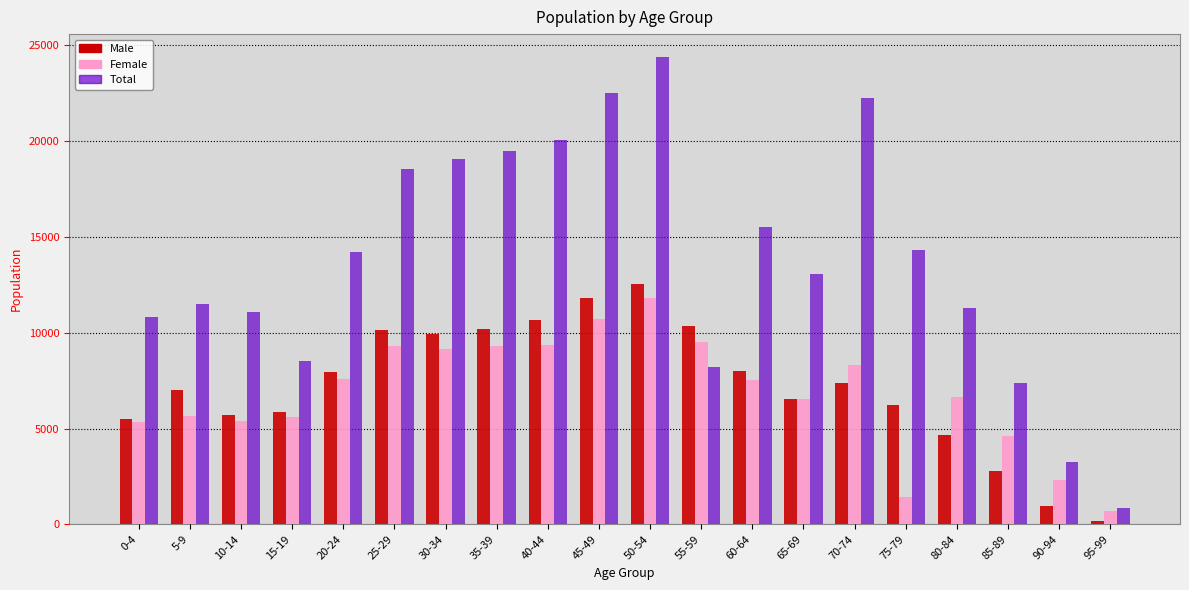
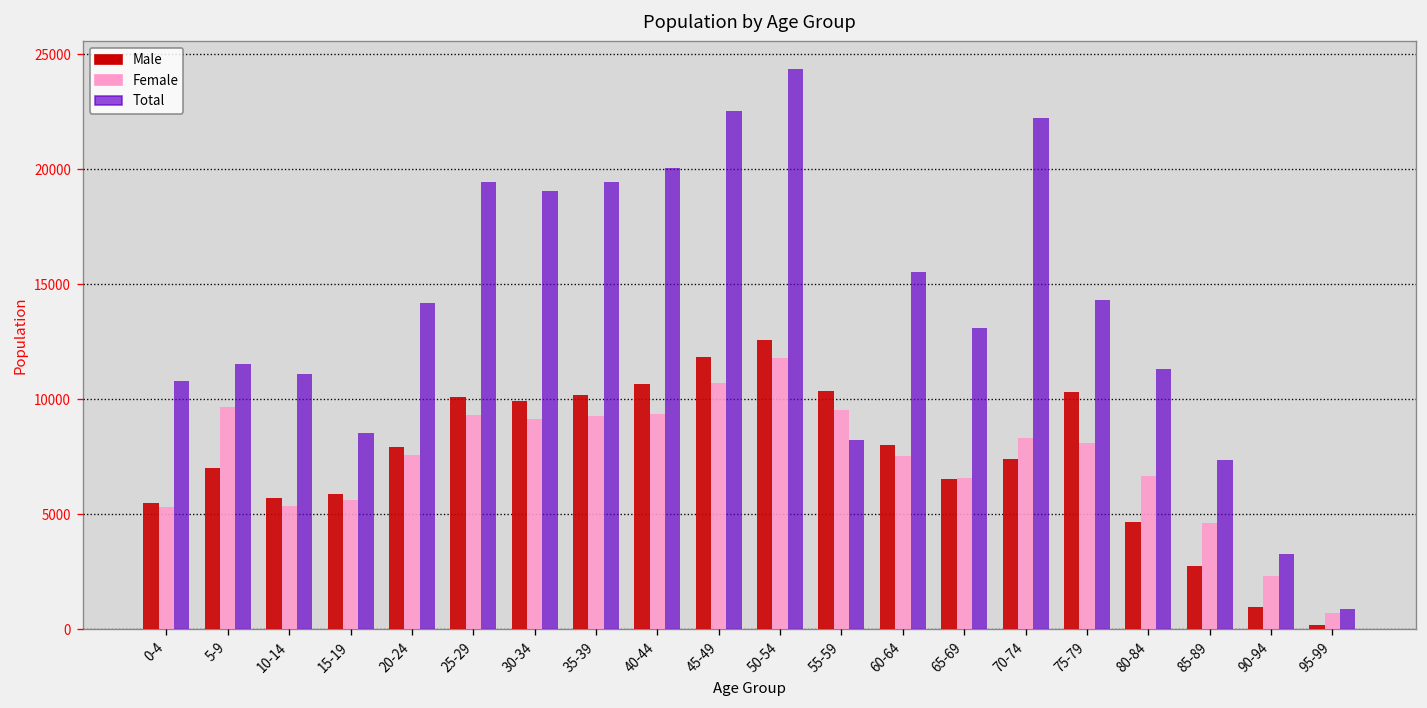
  {
    "Male": {
      "0-4": 5500,
      "5-9": 7000,
      "10-14": 5700,
      "15-19": 5900,
      "20-24": 7900,
      "25-29": 10100,
      "30-34": 9900,
      "35-39": 10200,
      "40-44": 10700,
      "45-49": 11800,
      "50-54": 12600,
      "55-59": 10400,
      "60-64": 8000,
      "65-69": 6500,
      "70-74": 7400,
-     "75-79": 6200,
+     "75-79": 10300,
      "80-84": 4600,
      "85-89": 2800,
      "90-94": 1000,
      "95-99": 200
    },
    "Female": {
      "0-4": 5300,
-     "5-9": 5600,
+     "5-9": 9700,
      "10-14": 5400,
      "15-19": 5600,
      "20-24": 7600,
      "25-29": 9300,
      "30-34": 9100,
      "35-39": 9300,
      "40-44": 9400,
      "45-49": 10700,
      "50-54": 11800,
      "55-59": 9500,
      "60-64": 7500,
      "65-69": 6600,
      "70-74": 8300,
-     "75-79": 1400,
+     "75-79": 8100,
      "80-84": 6700,
      "85-89": 4600,
      "90-94": 2300,
      "95-99": 700
    },
    "Total": {
      "0-4": 10800,
      "5-9": 11500,
      "10-14": 11100,
      "15-19": 8500,
      "20-24": 14200,
-     "25-29": 18500,
+     "25-29": 19500,
      "30-34": 19100,
      "35-39": 19500,
      "40-44": 20000,
      "45-49": 22500,
      "50-54": 24400,
      "55-59": 8200,
      "60-64": 15500,
      "65-69": 13100,
      "70-74": 22200,
      "75-79": 14300,
      "80-84": 11300,
      "85-89": 7400,
      "90-94": 3300,
      "95-99": 900
    }
  }
